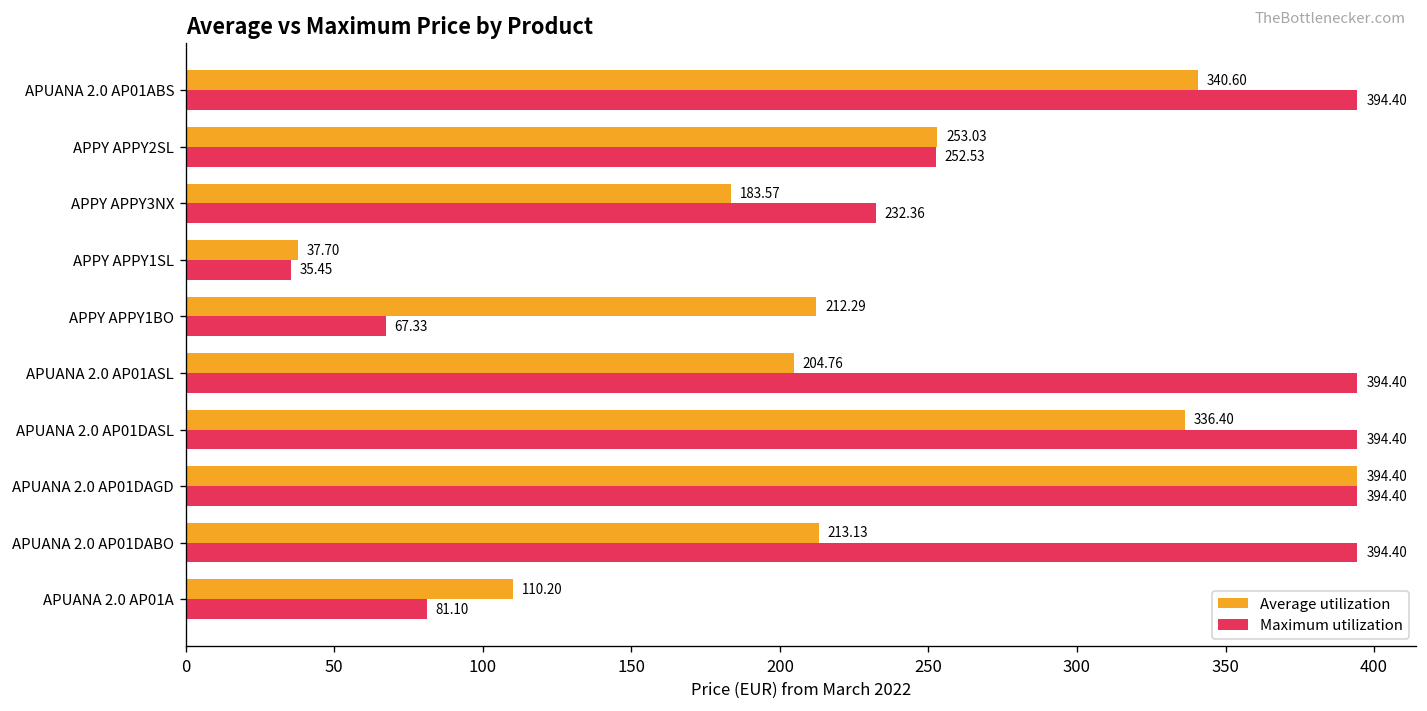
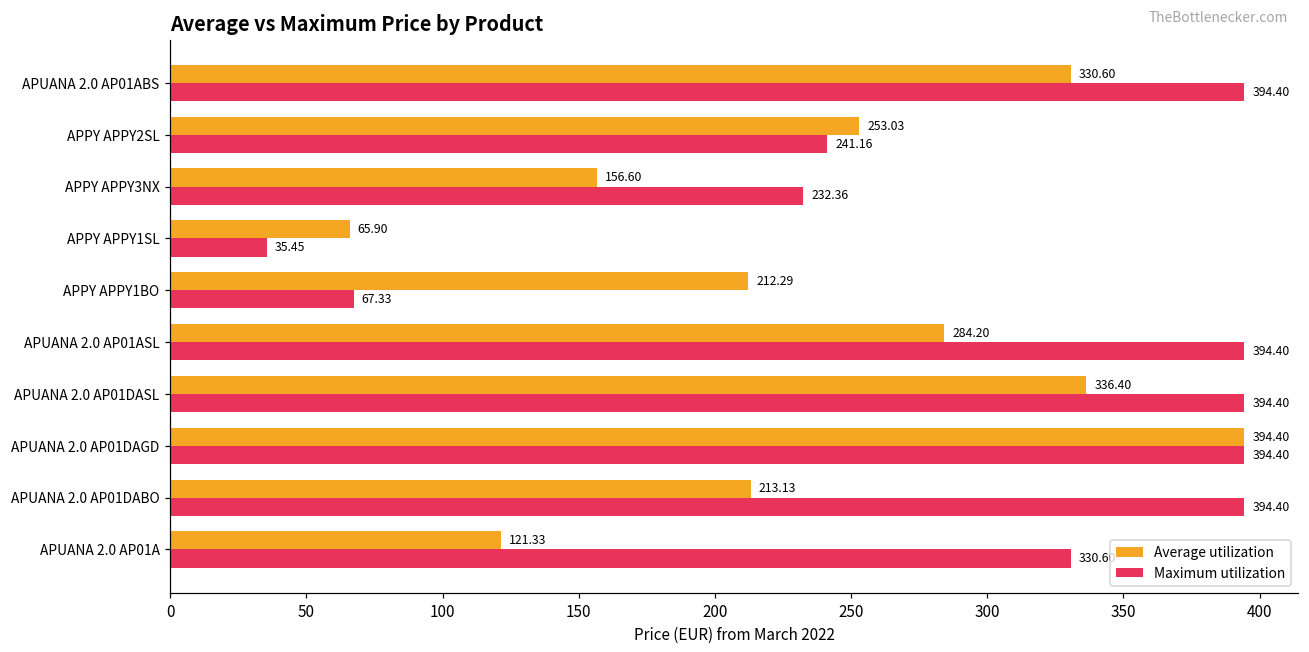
  {
    "Average utilization": {
-     "APUANA 2.0 AP01ABS": 340.60,
+     "APUANA 2.0 AP01ABS": 330.60,
      "APPY APPY2SL": 253.03,
-     "APPY APPY3NX": 183.57,
-     "APPY APPY1SL": 37.70,
+     "APPY APPY3NX": 156.60,
+     "APPY APPY1SL": 65.90,
      "APPY APPY1BO": 212.29,
-     "APUANA 2.0 AP01ASL": 204.76,
+     "APUANA 2.0 AP01ASL": 284.20,
      "APUANA 2.0 AP01DASL": 336.40,
      "APUANA 2.0 AP01DAGD": 394.40,
      "APUANA 2.0 AP01DABO": 213.13,
-     "APUANA 2.0 AP01A": 110.20
+     "APUANA 2.0 AP01A": 121.33
    },
    "Maximum utilization": {
      "APUANA 2.0 AP01ABS": 394.40,
-     "APPY APPY2SL": 252.53,
+     "APPY APPY2SL": 241.16,
      "APPY APPY3NX": 232.36,
      "APPY APPY1SL": 35.45,
      "APPY APPY1BO": 67.33,
      "APUANA 2.0 AP01ASL": 394.40,
      "APUANA 2.0 AP01DASL": 394.40,
      "APUANA 2.0 AP01DAGD": 394.40,
      "APUANA 2.0 AP01DABO": 394.40,
-     "APUANA 2.0 AP01A": 81
+     "APUANA 2.0 AP01A": 331
    }
  }
